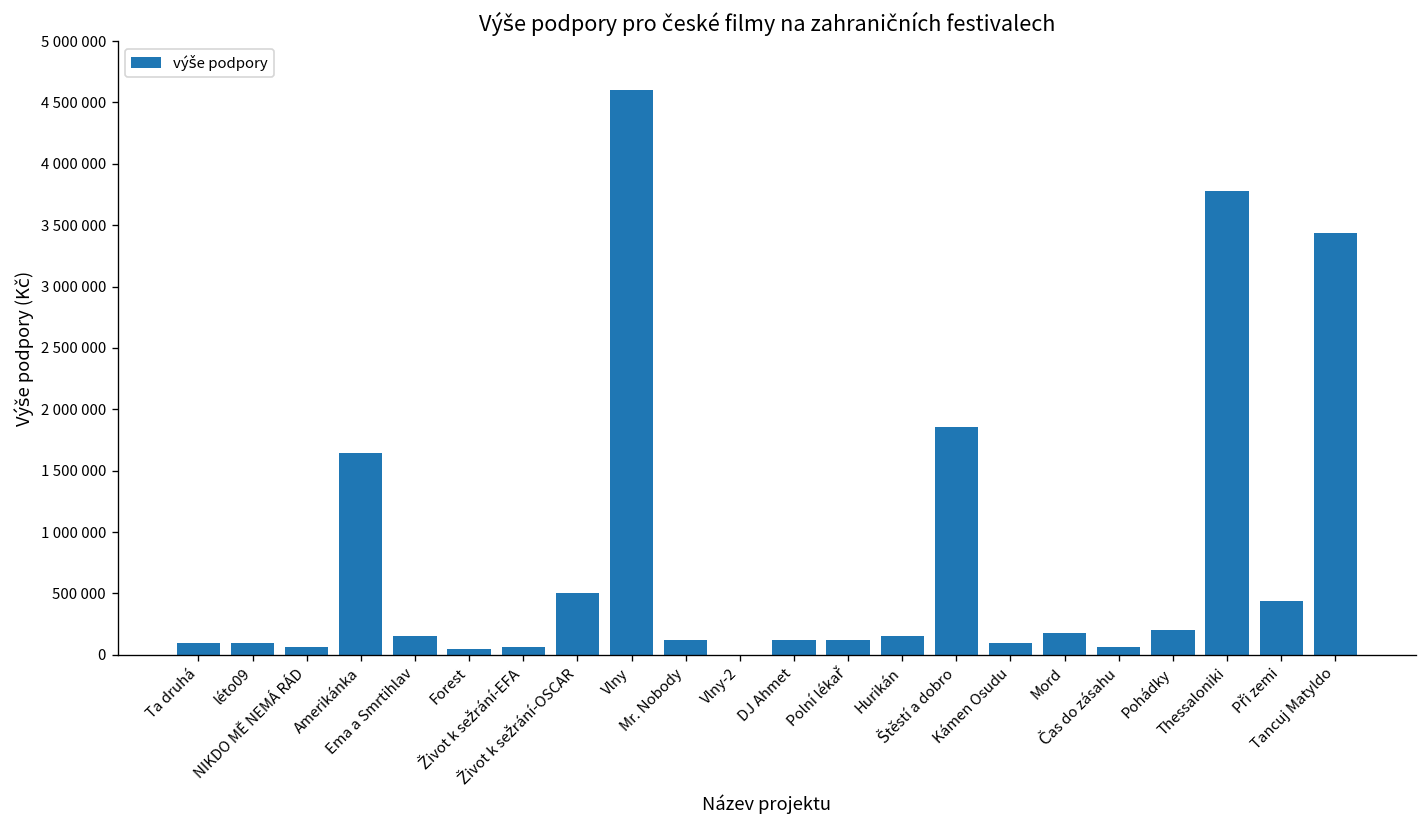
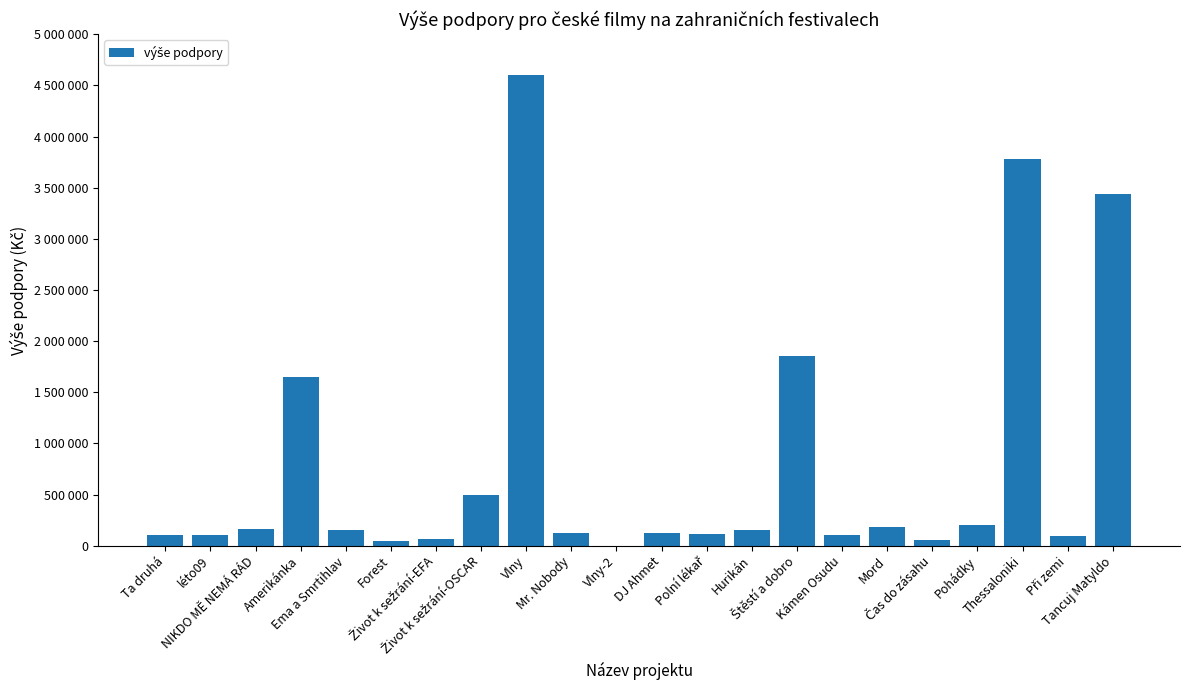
  {
    "Ta druhá": 100000,
    "léto09": 100000,
-   "NIKDO MĚ NEMÁ RÁD": 60000,
+   "NIKDO MĚ NEMÁ RÁD": 170000,
    "Amerikánka": 1650000,
    "Ema a Smrtihlav": 150000,
    "Forest": 50000,
    "Život k sežrání-EFA": 60000,
    "Život k sežrání-OSCAR": 500000,
    "Vlny": 4600000,
    "Mr. Nobody": 120000,
    "Vlny-2": 0,
    "DJ Ahmet": 120000,
    "Polní lékař": 120000,
    "Hurikán": 150000,
    "Štěstí a dobro": 1860000,
    "Kámen Osudu": 100000,
    "Mord": 180000,
    "Čas do zásahu": 60000,
    "Pohádky": 200000,
    "Thessaloniki": 3780000,
-   "Při zemi": 440000,
+   "Při zemi": 90000,
    "Tancuj Matyldo": 3430000
  }
